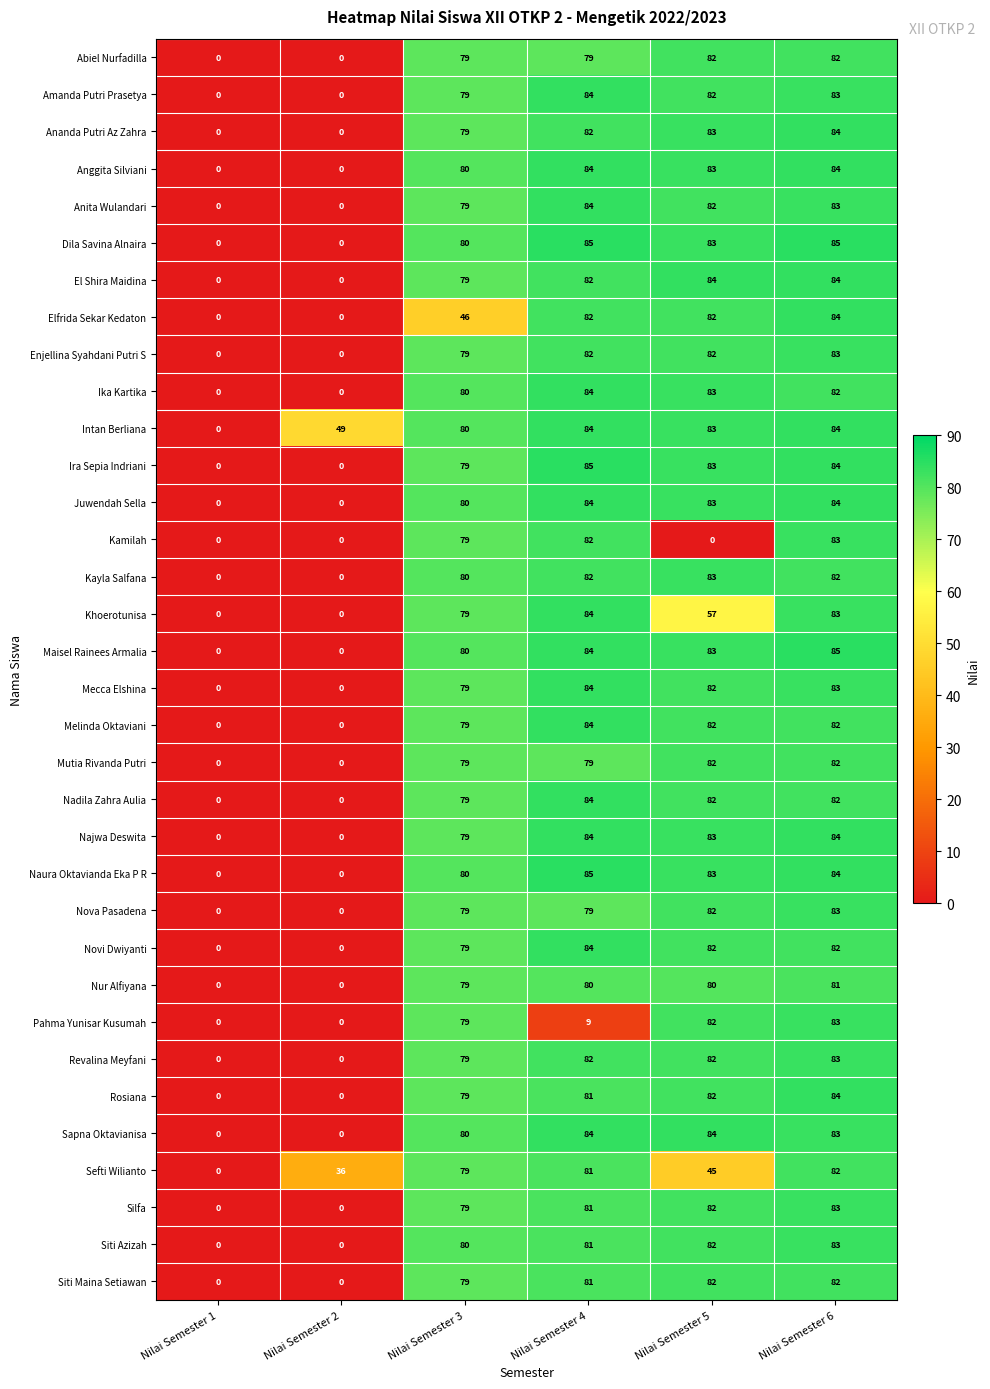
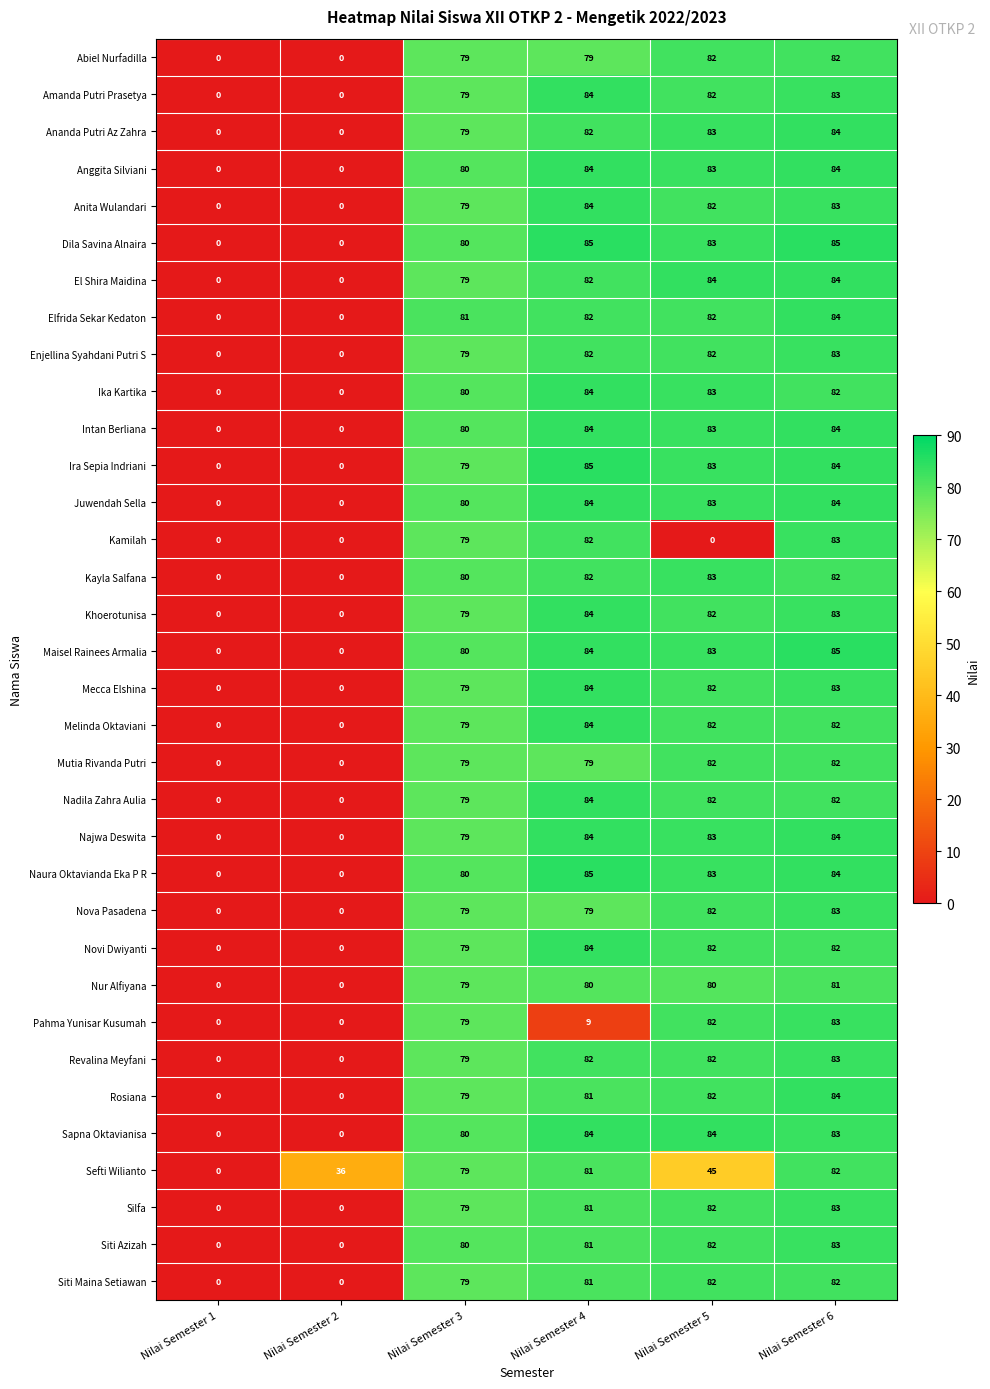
  {
    "Elfrida Sekar Kedaton": {
      "Nilai Semester 1": 0,
      "Nilai Semester 2": 0,
-     "Nilai Semester 3": 46,
+     "Nilai Semester 3": 81,
      "Nilai Semester 4": 82,
      "Nilai Semester 5": 82,
      "Nilai Semester 6": 84
    },
    "Intan Berliana": {
      "Nilai Semester 1": 0,
-     "Nilai Semester 2": 49,
+     "Nilai Semester 2": 0,
      "Nilai Semester 3": 80,
      "Nilai Semester 4": 84,
      "Nilai Semester 5": 83,
      "Nilai Semester 6": 84
    },
    "Khoerotunisa": {
      "Nilai Semester 1": 0,
      "Nilai Semester 2": 0,
      "Nilai Semester 3": 79,
      "Nilai Semester 4": 84,
-     "Nilai Semester 5": 57,
+     "Nilai Semester 5": 82,
      "Nilai Semester 6": 83
    }
  }
